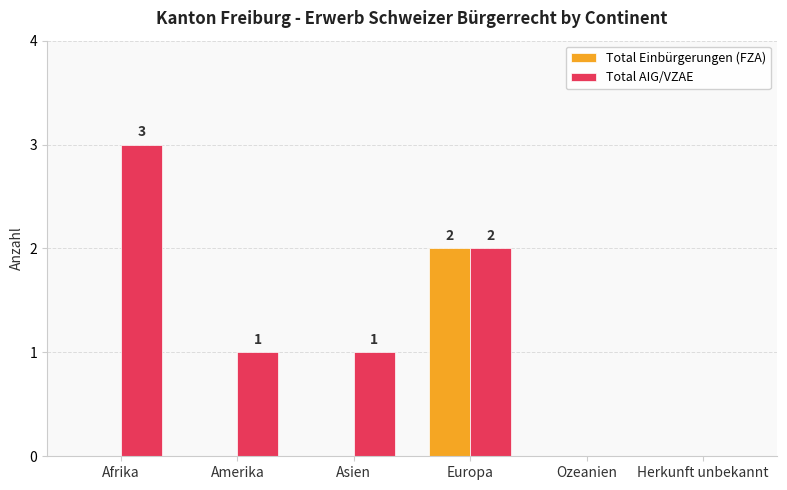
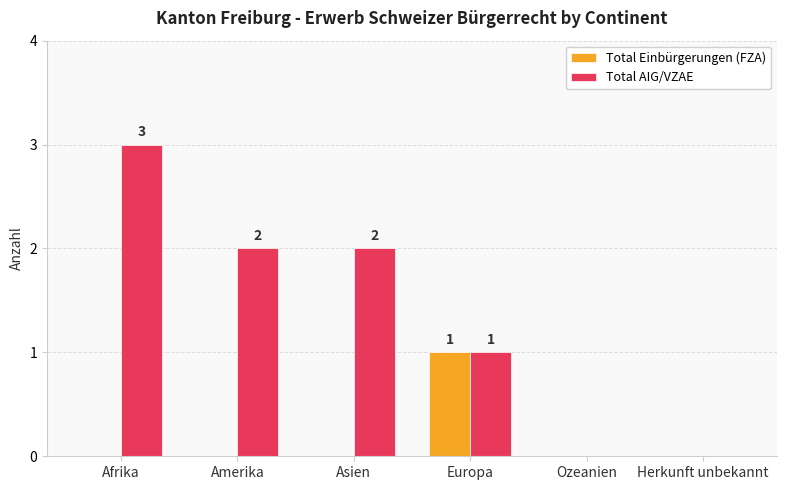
  {
    "Total Einbürgerungen (FZA)": {
-     "Europa": 2
+     "Europa": 1
    },
    "Total AIG/VZAE": {
      "Afrika": 3,
-     "Amerika": 1,
-     "Asien": 1,
-     "Europa": 2
+     "Amerika": 2,
+     "Asien": 2,
+     "Europa": 1
    }
  }
